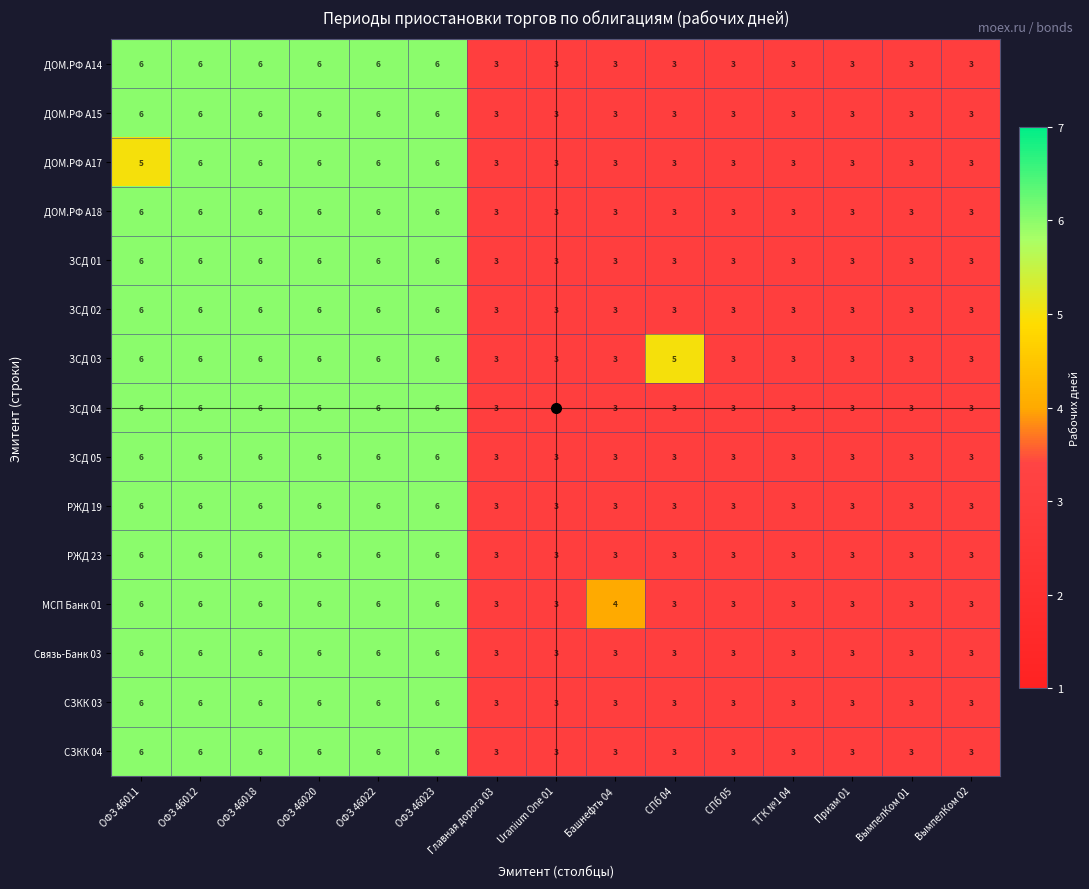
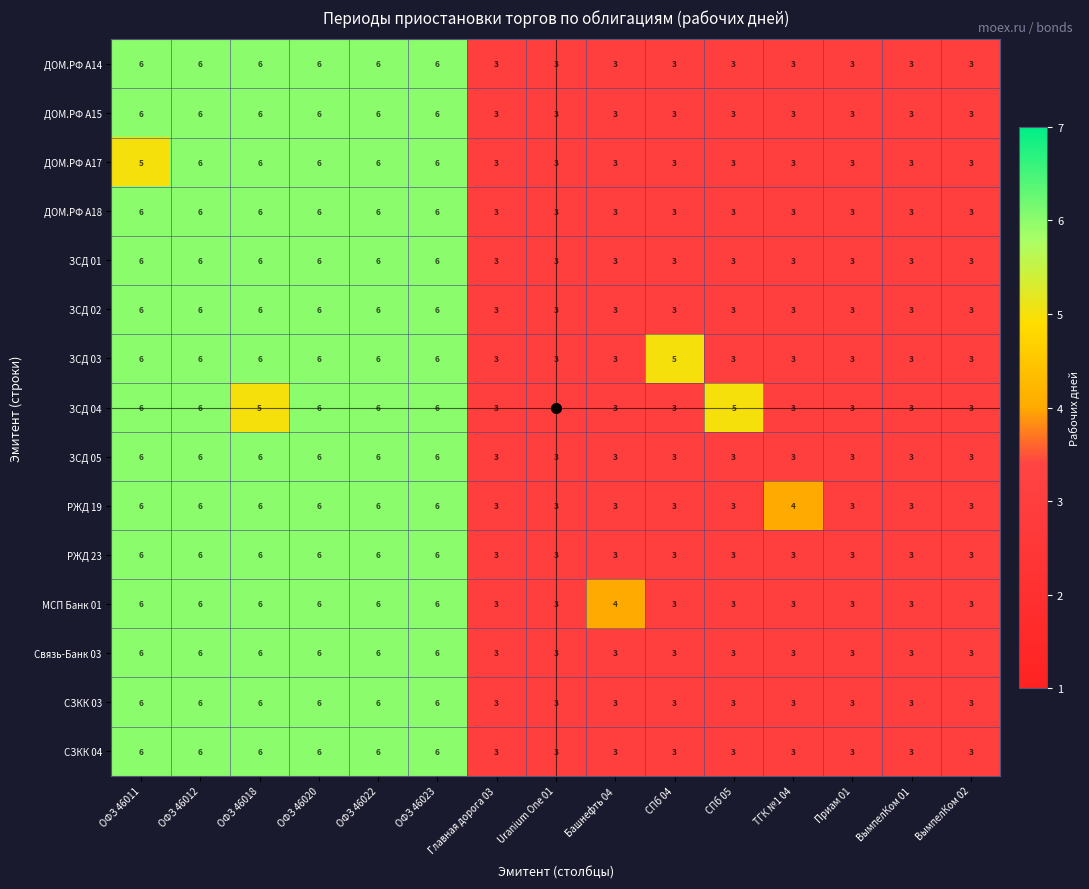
  {
    "ЗСД 04": {
      "ОФЗ 46011": 6,
      "ОФЗ 46012": 6,
-     "ОФЗ 46018": 6,
+     "ОФЗ 46018": 5,
      "ОФЗ 46020": 6,
      "ОФЗ 46022": 6,
      "ОФЗ 46023": 6,
      "Главная дорога 03": 3,
      "Башнефть 04": 3,
      "СПб 04": 3,
-     "СПб 05": 3,
+     "СПб 05": 5,
      "ТГК №1 04": 3,
      "Приам 01": 3,
      "ВымпелКом 01": 3,
      "ВымпелКом 02": 3
    },
    "РЖД 19": {
      "ОФЗ 46011": 6,
      "ОФЗ 46012": 6,
      "ОФЗ 46018": 6,
      "ОФЗ 46020": 6,
      "ОФЗ 46022": 6,
      "ОФЗ 46023": 6,
      "Главная дорога 03": 3,
      "Uranium One 01": 3,
      "Башнефть 04": 3,
      "СПб 04": 3,
      "СПб 05": 3,
-     "ТГК №1 04": 3,
+     "ТГК №1 04": 4,
      "Приам 01": 3,
      "ВымпелКом 01": 3,
      "ВымпелКом 02": 3
    }
  }
